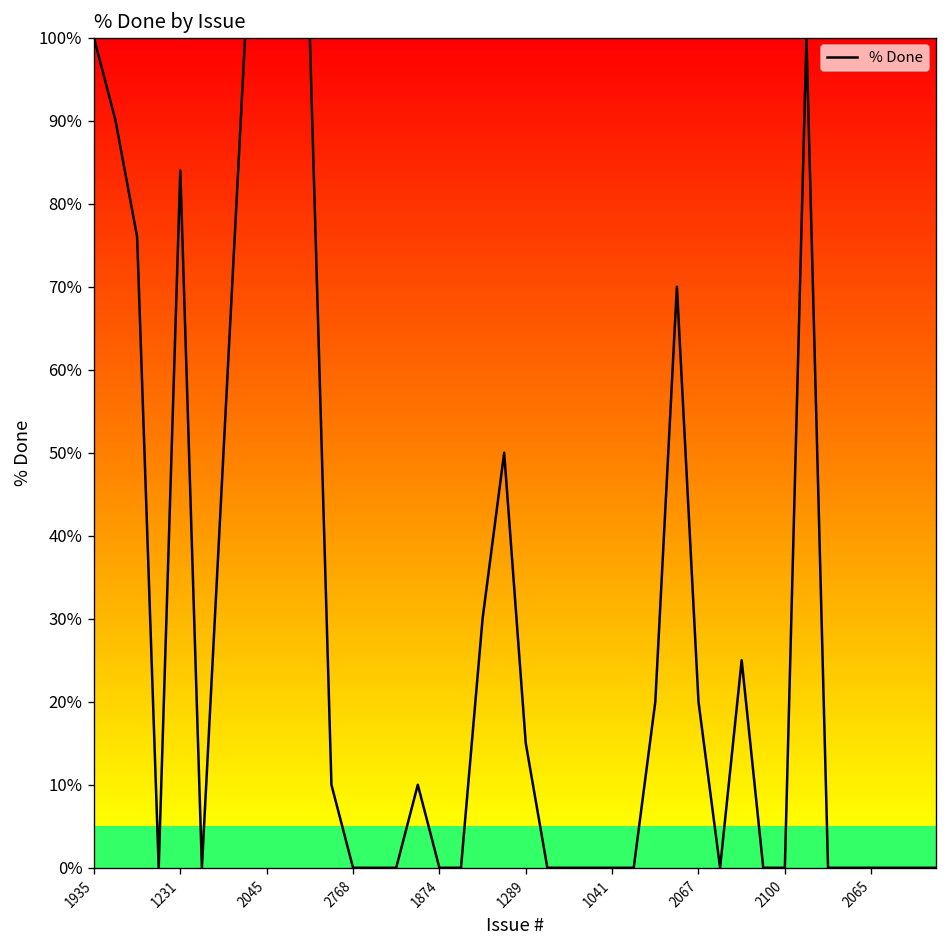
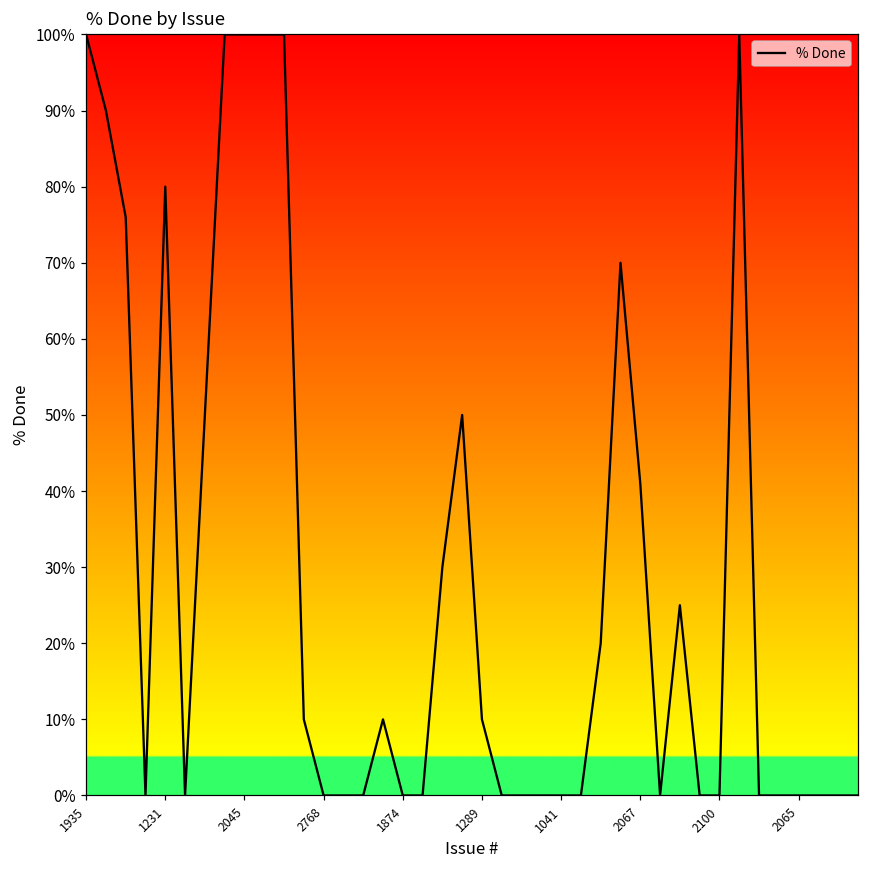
  {
    "1935": "100%",
-   "1231": "84%",
+   "1231": "80%",
    "2045": "100%",
    "2768": "0%",
    "1874": "0%",
-   "1289": "15%",
+   "1289": "10%",
    "1041": "0%",
-   "2067": "20%",
+   "2067": "41%",
    "2100": "0%",
    "2065": "0%"
  }
